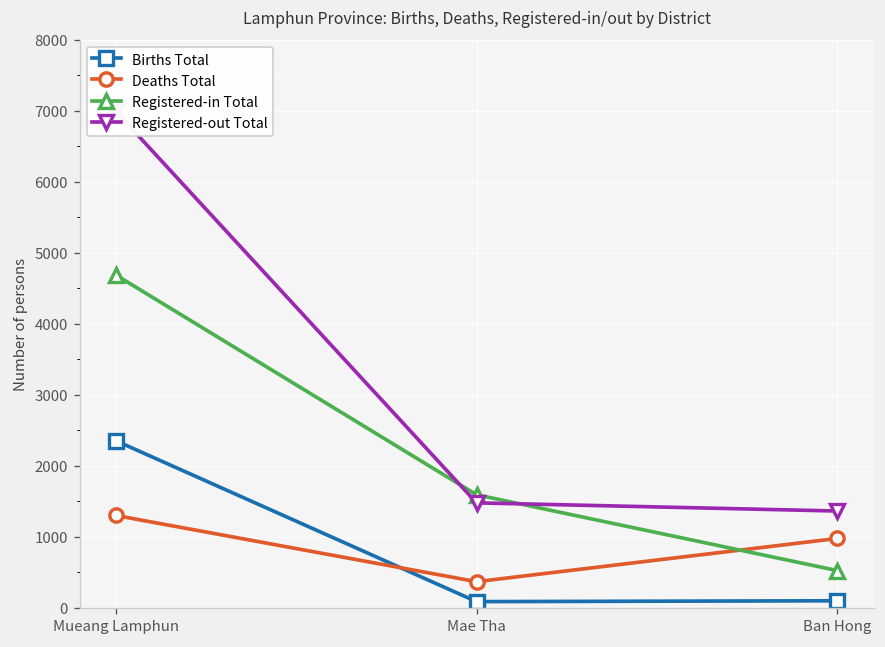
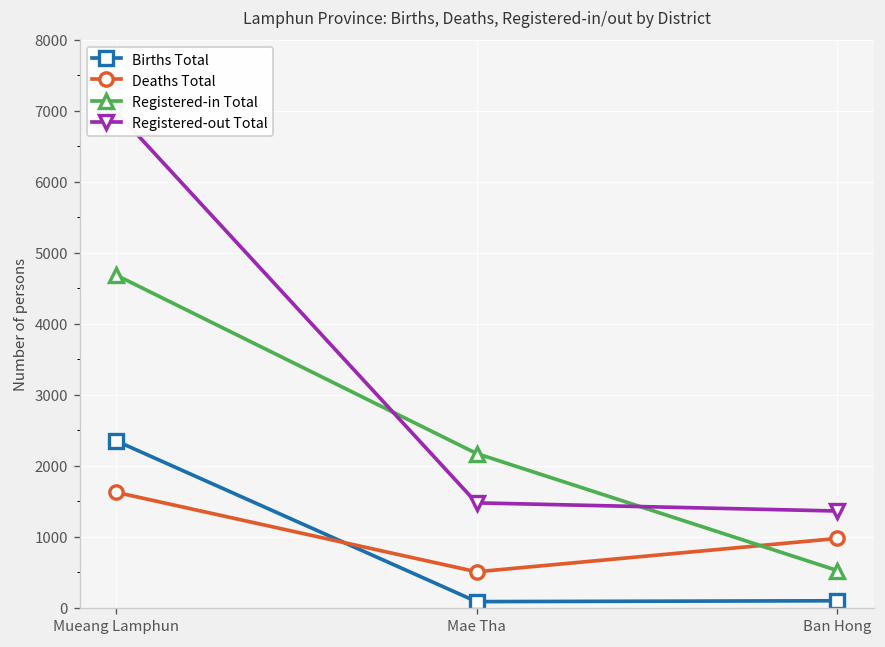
  {
    "Births Total": {
      "Mueang Lamphun": 2400,
      "Mae Tha": 100,
      "Ban Hong": 100
    },
    "Deaths Total": {
-     "Mueang Lamphun": 1300,
-     "Mae Tha": 400,
+     "Mueang Lamphun": 1600,
+     "Mae Tha": 500,
      "Ban Hong": 1000
    },
    "Registered-in Total": {
      "Mueang Lamphun": 4700,
-     "Mae Tha": 1600,
+     "Mae Tha": 2200,
      "Ban Hong": 500
    },
    "Registered-out Total": {
      "Mae Tha": 1500,
      "Ban Hong": 1400
    }
  }
